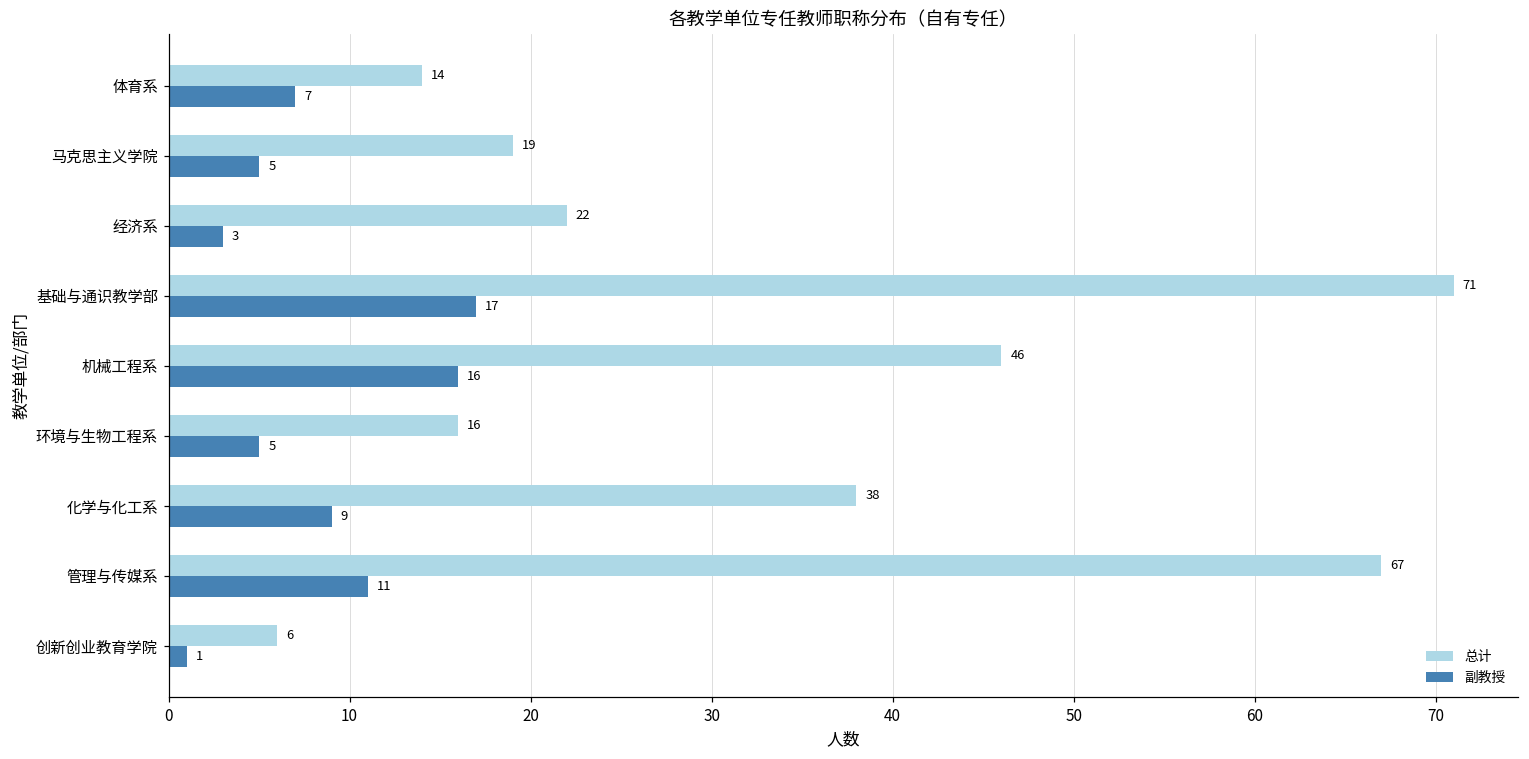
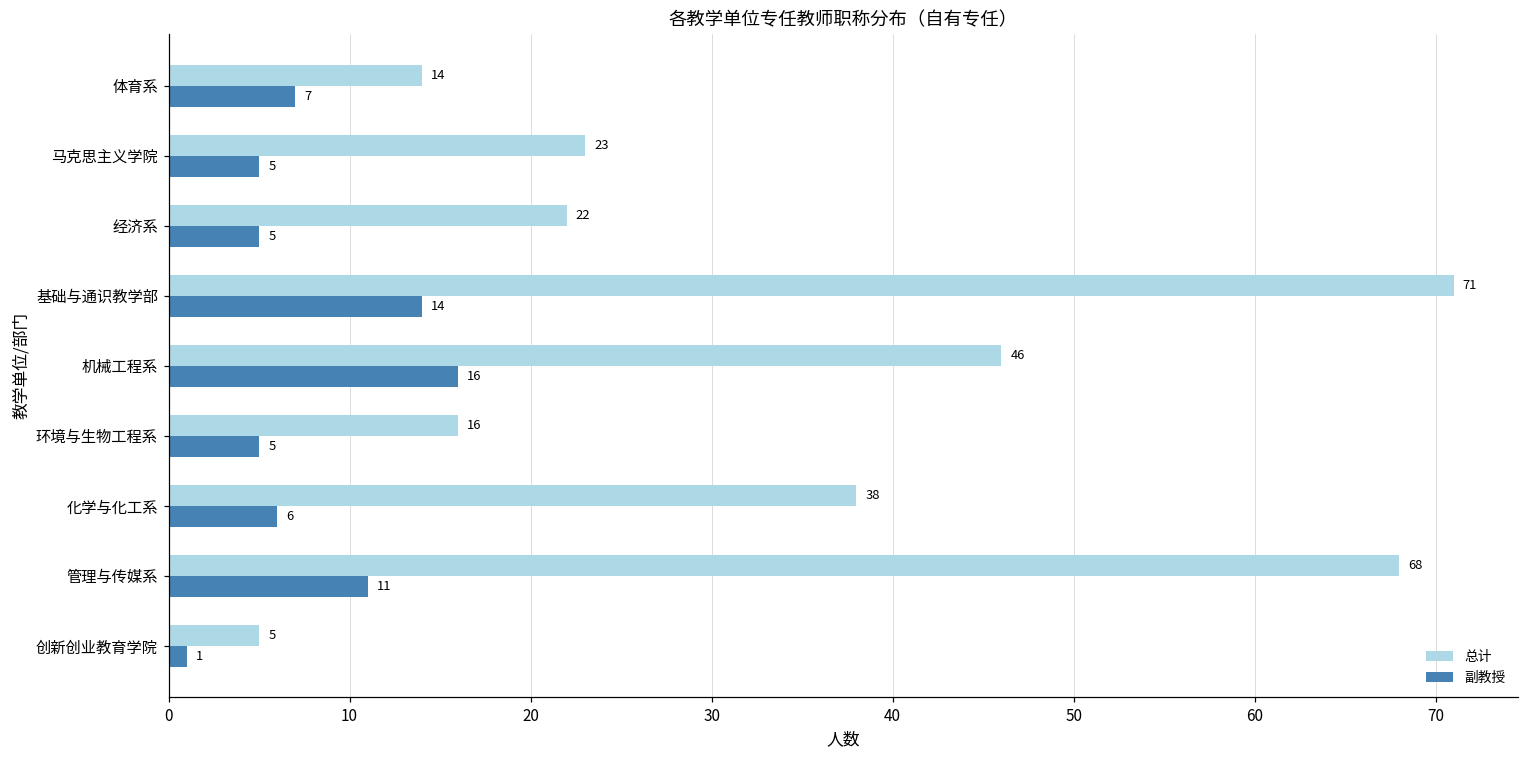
  {
    "总计": {
      "体育系": 14,
-     "马克思主义学院": 19,
+     "马克思主义学院": 23,
      "经济系": 22,
      "基础与通识教学部": 71,
      "机械工程系": 46,
      "环境与生物工程系": 16,
      "化学与化工系": 38,
-     "管理与传媒系": 67,
-     "创新创业教育学院": 6
+     "管理与传媒系": 68,
+     "创新创业教育学院": 5
    },
    "副教授": {
      "体育系": 7,
      "马克思主义学院": 5,
-     "经济系": 3,
-     "基础与通识教学部": 17,
+     "经济系": 5,
+     "基础与通识教学部": 14,
      "机械工程系": 16,
      "环境与生物工程系": 5,
-     "化学与化工系": 9,
+     "化学与化工系": 6,
      "管理与传媒系": 11,
      "创新创业教育学院": 1
    }
  }
